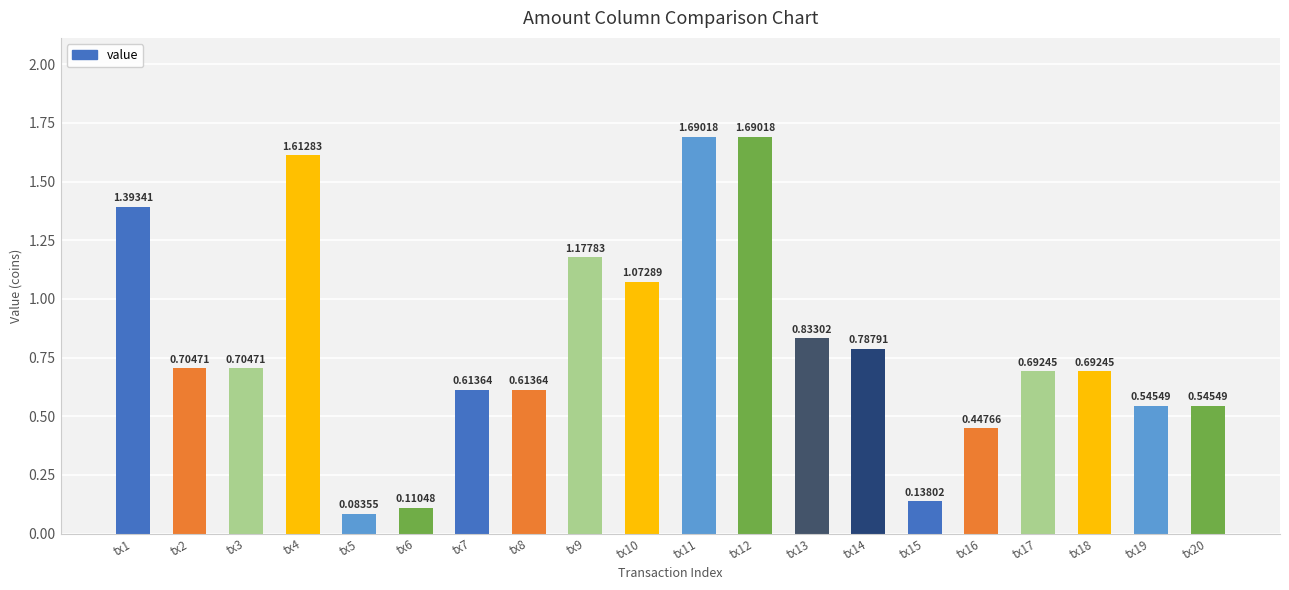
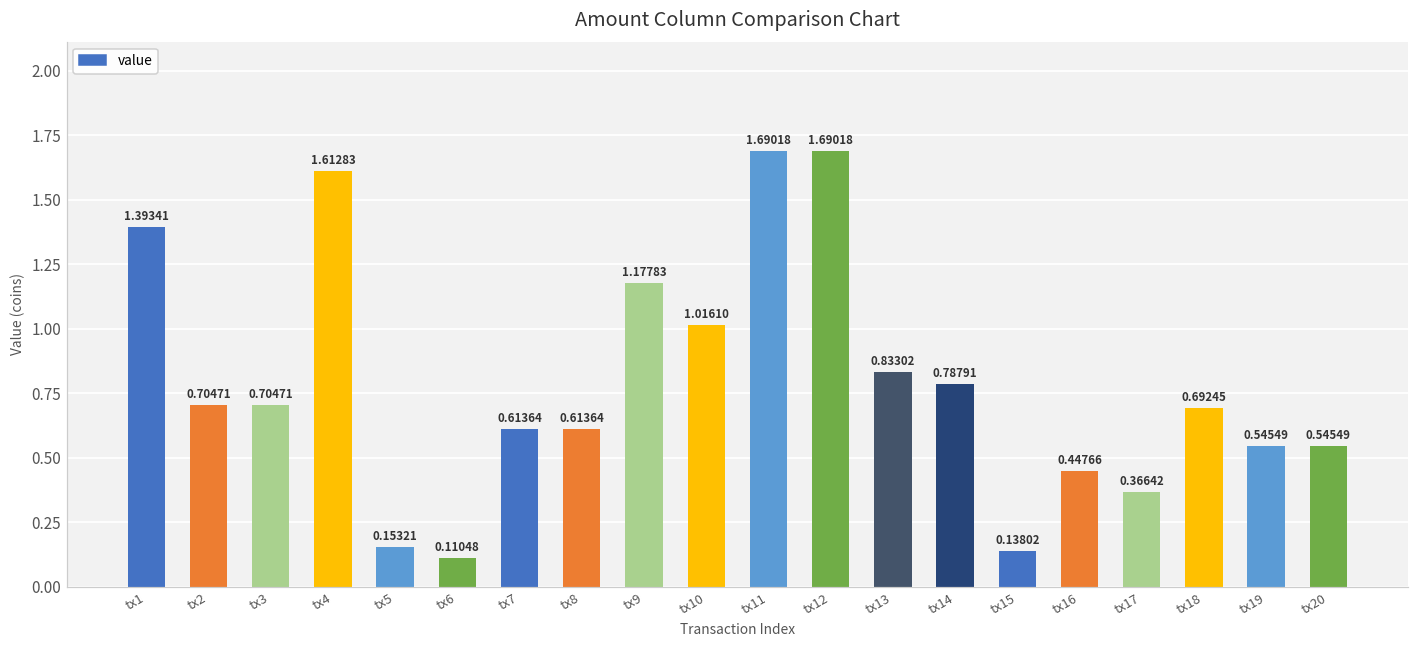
  {
    "tx1": 1.39341,
    "tx2": 0.70471,
    "tx3": 0.70471,
    "tx4": 1.61283,
-   "tx5": 0.08355,
+   "tx5": 0.15321,
    "tx6": 0.11048,
    "tx7": 0.61364,
    "tx8": 0.61364,
    "tx9": 1.17783,
-   "tx10": 1.07289,
+   "tx10": 1.01610,
    "tx11": 1.69018,
    "tx12": 1.69018,
    "tx13": 0.83302,
    "tx14": 0.78791,
    "tx15": 0.13802,
    "tx16": 0.44766,
-   "tx17": 0.69245,
+   "tx17": 0.36642,
    "tx18": 0.69245,
    "tx19": 0.54549,
    "tx20": 0.54549
  }
